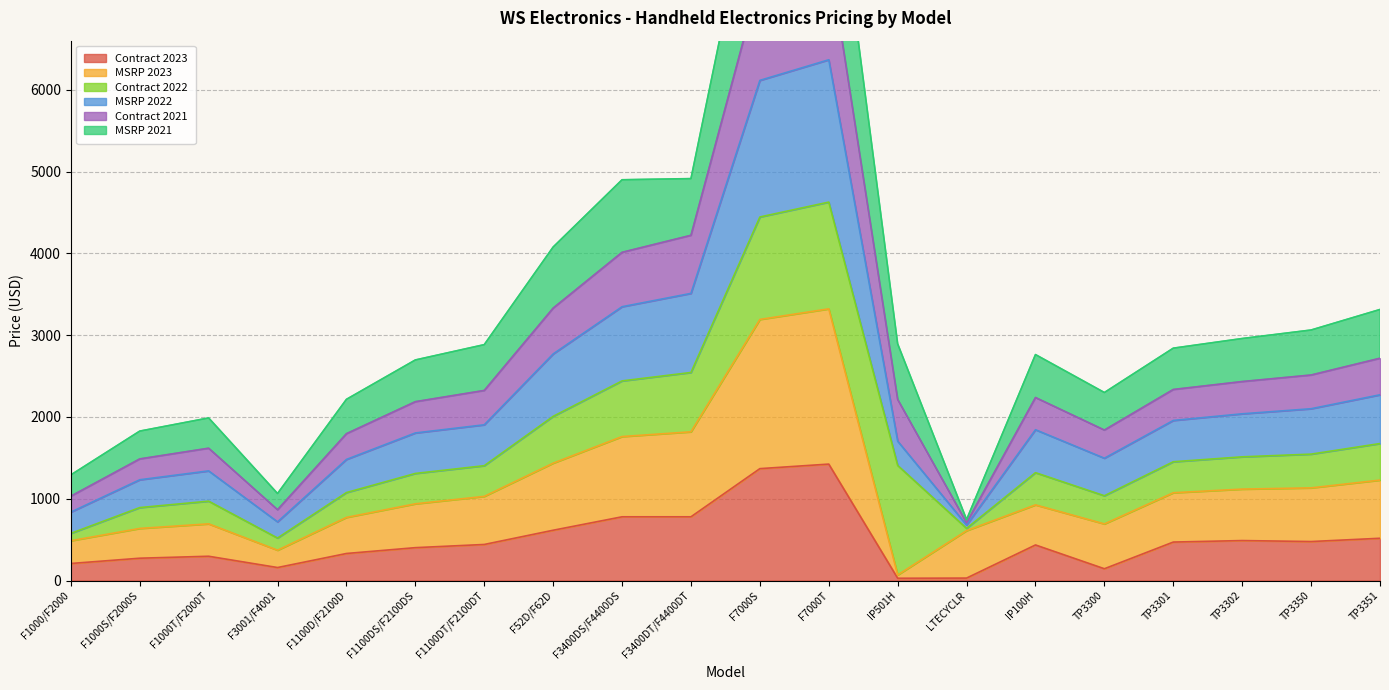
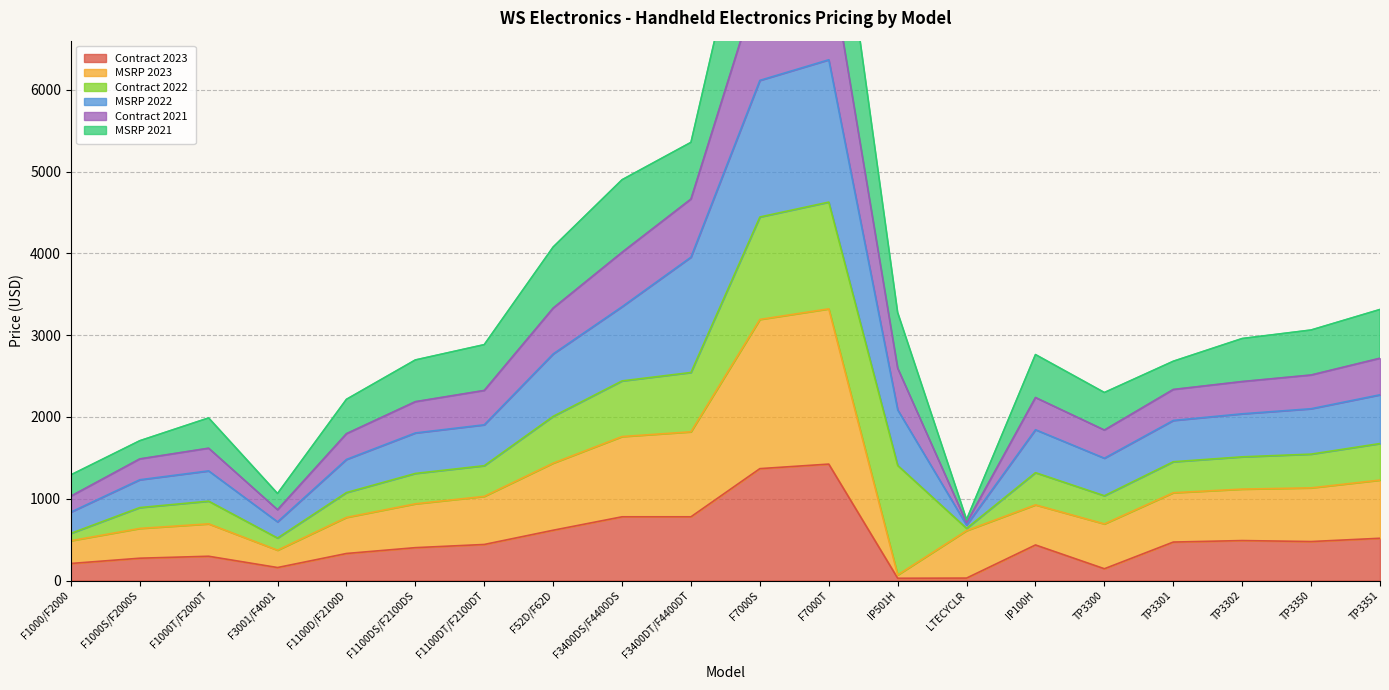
  {
    "Contract 2023": {
      "F1000/F2000": 200,
      "F1000S/F2000S": 300,
      "F1000T/F2000T": 300,
      "F3001/F4001": 200,
      "F1100D/F2100D": 300,
      "F1100DS/F2100DS": 400,
      "F1100DT/F2100DT": 400,
      "F52D/F62D": 600,
      "F3400DS/F4400DS": 800,
      "F3400DT/F4400DT": 800,
      "F7000S": 1400,
      "F7000T": 1400,
      "IP501H": 0,
      "LTECYCLR": 0,
      "IP100H": 400,
      "TP3300": 100,
      "TP3301": 500,
      "TP3302": 500,
      "TP3350": 500,
      "TP3351": 500
    },
    "MSRP 2023": {
      "F1000/F2000": 300,
      "F1000S/F2000S": 400,
      "F1000T/F2000T": 400,
      "F3001/F4001": 200,
      "F1100D/F2100D": 400,
      "F1100DS/F2100DS": 500,
      "F1100DT/F2100DT": 600,
      "F52D/F62D": 800,
      "F3400DS/F4400DS": 1000,
      "F3400DT/F4400DT": 1000,
      "F7000S": 1800,
      "F7000T": 1900,
      "IP501H": 0,
      "IP100H": 500,
      "TP3300": 500,
      "TP3301": 600,
      "TP3302": 600,
      "TP3350": 700,
      "TP3351": 700
    },
    "Contract 2022": {
      "F1000/F2000": 100,
      "F1000S/F2000S": 300,
      "F1000T/F2000T": 300,
      "F3001/F4001": 100,
      "F1100D/F2100D": 300,
      "F1100DS/F2100DS": 400,
      "F1100DT/F2100DT": 400,
      "F52D/F62D": 600,
      "F3400DS/F4400DS": 700,
      "F3400DT/F4400DT": 700,
      "F7000S": 1300,
      "F7000T": 1300,
      "IP501H": 1300,
      "IP100H": 400,
      "TP3300": 300,
      "TP3301": 400,
      "TP3302": 400,
      "TP3350": 400,
      "TP3351": 400
    },
    "MSRP 2022": {
      "F1000/F2000": 300,
      "F1000S/F2000S": 300,
      "F1000T/F2000T": 400,
      "F3001/F4001": 200,
      "F1100D/F2100D": 400,
      "F1100DS/F2100DS": 500,
      "F1100DT/F2100DT": 500,
      "F52D/F62D": 800,
      "F3400DS/F4400DS": 900,
-     "F3400DT/F4400DT": 1000,
+     "F3400DT/F4400DT": 1400,
      "F7000S": 1700,
      "F7000T": 1700,
-     "IP501H": 300,
+     "IP501H": 700,
      "IP100H": 500,
      "TP3300": 500,
      "TP3301": 500,
      "TP3302": 500,
      "TP3350": 600,
      "TP3351": 600
    },
    "Contract 2021": {
      "F1000/F2000": 200,
      "F1000S/F2000S": 300,
      "F1000T/F2000T": 300,
      "F3001/F4001": 100,
      "F1100D/F2100D": 300,
      "F1100DS/F2100DS": 400,
      "F1100DT/F2100DT": 400,
      "F52D/F62D": 600,
      "F3400DS/F4400DS": 700,
      "F3400DT/F4400DT": 700,
      "IP501H": 500,
      "IP100H": 400,
      "TP3300": 300,
      "TP3301": 400,
      "TP3302": 400,
      "TP3350": 400,
      "TP3351": 400
    },
    "MSRP 2021": {
      "F1000/F2000": 300,
-     "F1000S/F2000S": 300,
+     "F1000S/F2000S": 200,
      "F1000T/F2000T": 400,
      "F3001/F4001": 200,
      "F1100D/F2100D": 400,
      "F1100DS/F2100DS": 500,
      "F1100DT/F2100DT": 600,
      "F52D/F62D": 700,
      "F3400DS/F4400DS": 900,
      "F3400DT/F4400DT": 700,
      "IP501H": 700,
      "LTECYCLR": 0,
      "IP100H": 500,
      "TP3300": 500,
-     "TP3301": 500,
+     "TP3301": 300,
      "TP3302": 500,
      "TP3350": 600,
      "TP3351": 600
    }
  }
